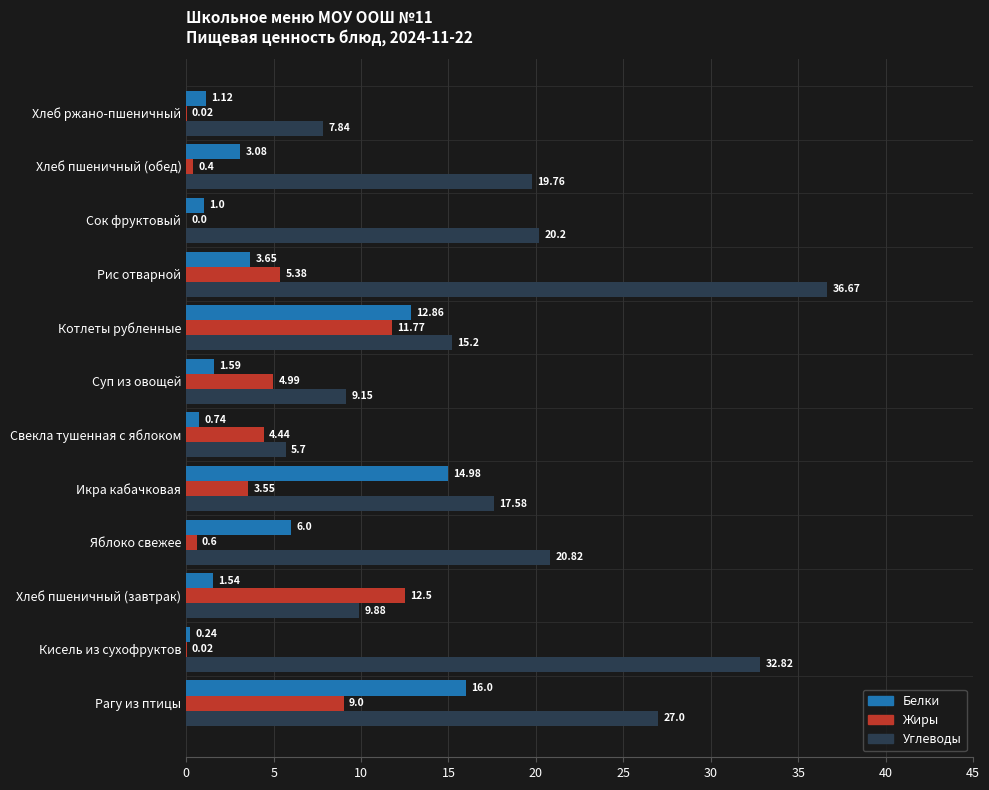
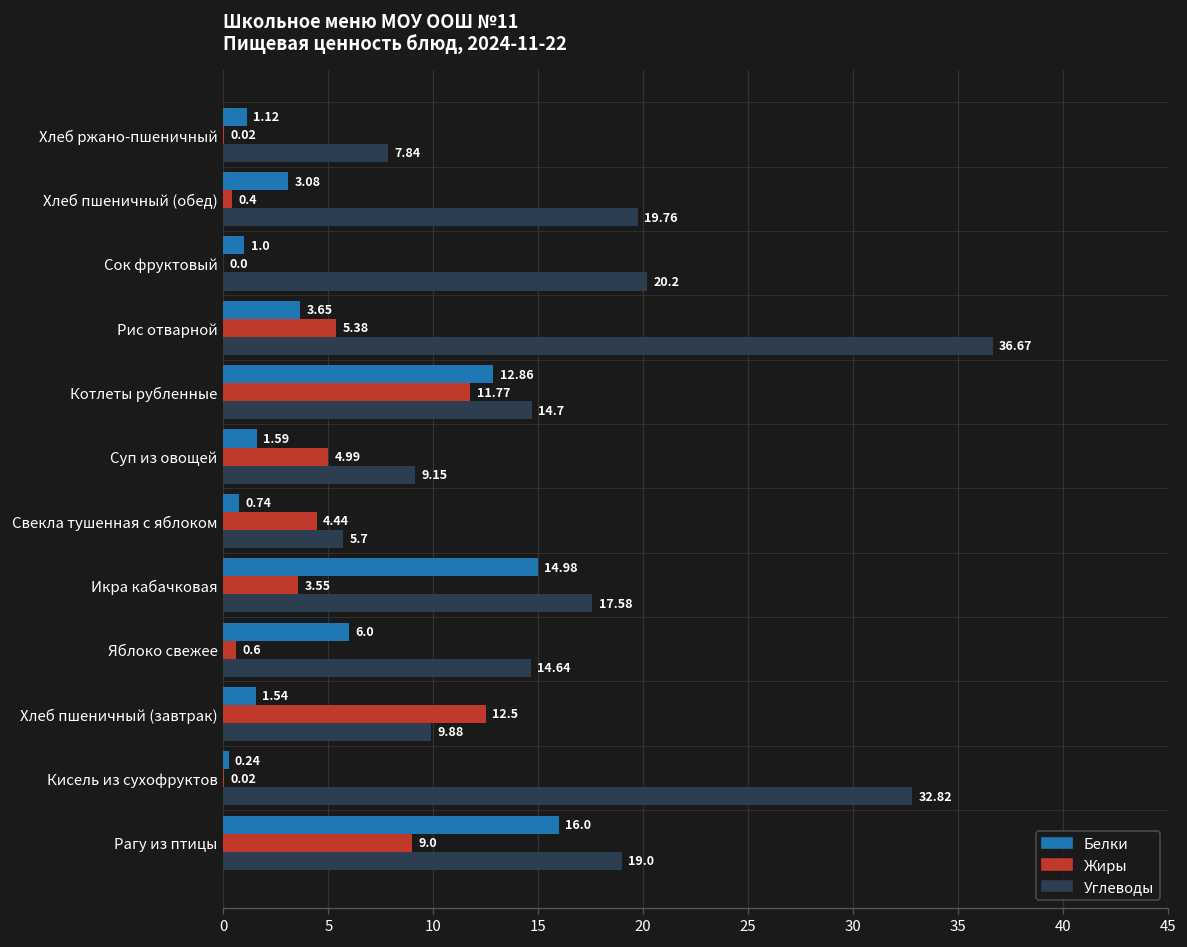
  {
    "Белки": {
      "Хлеб ржано-пшеничный": 1.12,
      "Хлеб пшеничный (обед)": 3.08,
      "Сок фруктовый": 1.0,
      "Рис отварной": 3.65,
      "Котлеты рубленные": 12.86,
      "Суп из овощей": 1.59,
      "Свекла тушенная с яблоком": 0.74,
      "Икра кабачковая": 14.98,
      "Яблоко свежее": 6.0,
      "Хлеб пшеничный (завтрак)": 1.54,
      "Кисель из сухофруктов": 0.24,
      "Рагу из птицы": 16.0
    },
    "Жиры": {
      "Хлеб ржано-пшеничный": 0.02,
      "Хлеб пшеничный (обед)": 0.4,
      "Сок фруктовый": 0.0,
      "Рис отварной": 5.38,
      "Котлеты рубленные": 11.77,
      "Суп из овощей": 4.99,
      "Свекла тушенная с яблоком": 4.44,
      "Икра кабачковая": 3.55,
      "Яблоко свежее": 0.6,
      "Хлеб пшеничный (завтрак)": 12.5,
      "Кисель из сухофруктов": 0.02,
      "Рагу из птицы": 9.0
    },
    "Углеводы": {
      "Хлеб ржано-пшеничный": 7.84,
      "Хлеб пшеничный (обед)": 19.76,
      "Сок фруктовый": 20.2,
      "Рис отварной": 36.67,
-     "Котлеты рубленные": 15.2,
+     "Котлеты рубленные": 14.7,
      "Суп из овощей": 9.15,
      "Свекла тушенная с яблоком": 5.7,
      "Икра кабачковая": 17.58,
-     "Яблоко свежее": 20.82,
+     "Яблоко свежее": 14.64,
      "Хлеб пшеничный (завтрак)": 9.88,
      "Кисель из сухофруктов": 32.82,
-     "Рагу из птицы": 27.0
+     "Рагу из птицы": 19.0
    }
  }
